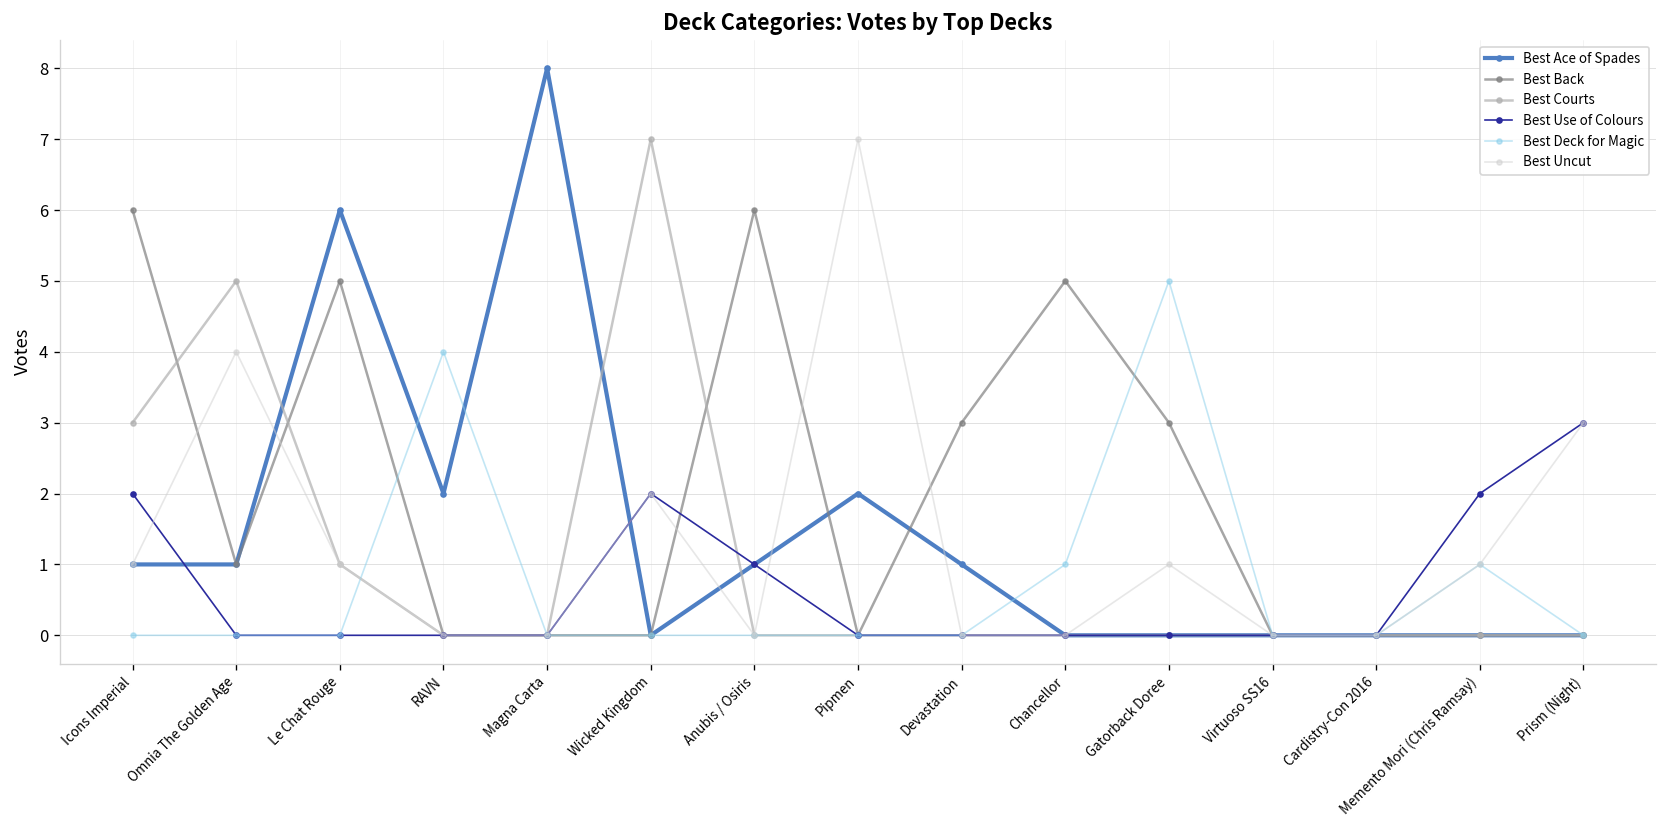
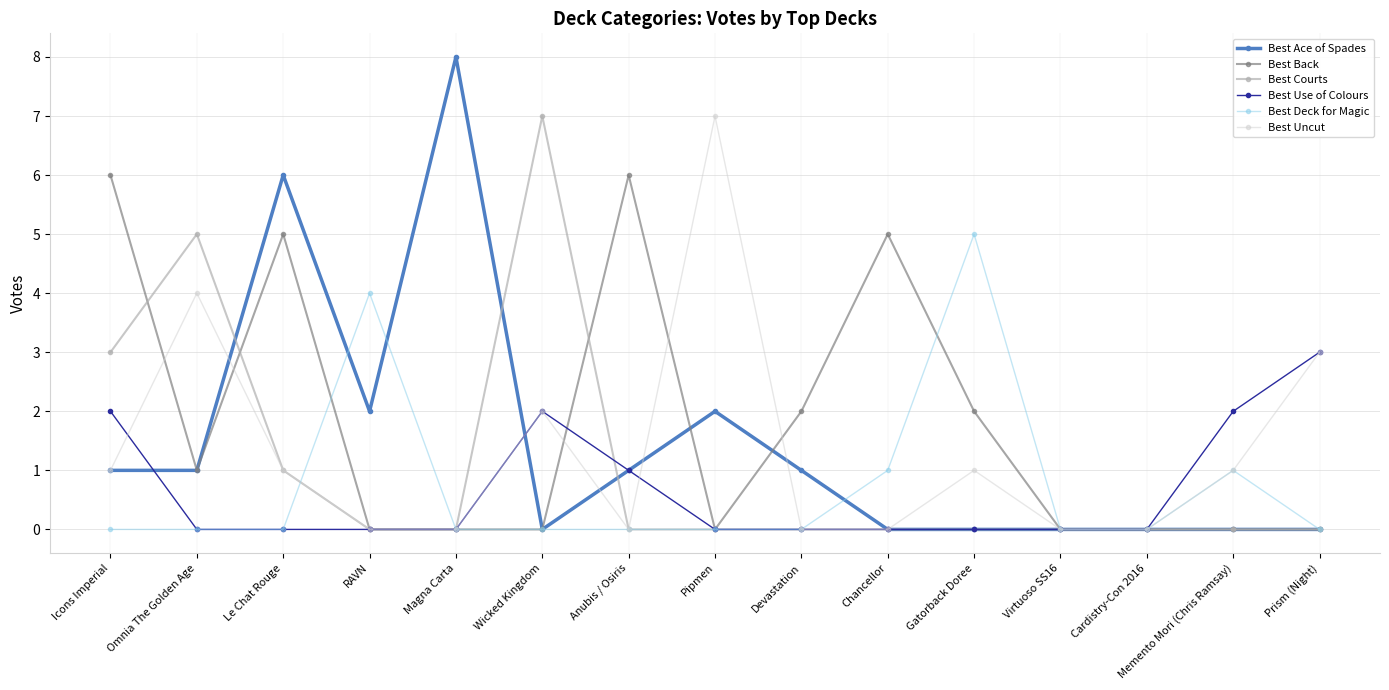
  {
    "Best Ace of Spades": {
      "Le Chat Rouge": 6,
      "RAVN": 2,
      "Magna Carta": 8,
      "Pipmen": 2,
      "Devastation": 1
    },
    "Best Back": {
      "Icons Imperial": 6,
      "Le Chat Rouge": 5,
      "Anubis / Osiris": 6,
-     "Devastation": 3,
+     "Devastation": 2,
      "Chancellor": 5,
-     "Gatorback Doree": 3
+     "Gatorback Doree": 2
    },
    "Best Use of Colours": {
      "Icons Imperial": 2,
      "Memento Mori (Chris Ramsay)": 2
    }
  }
